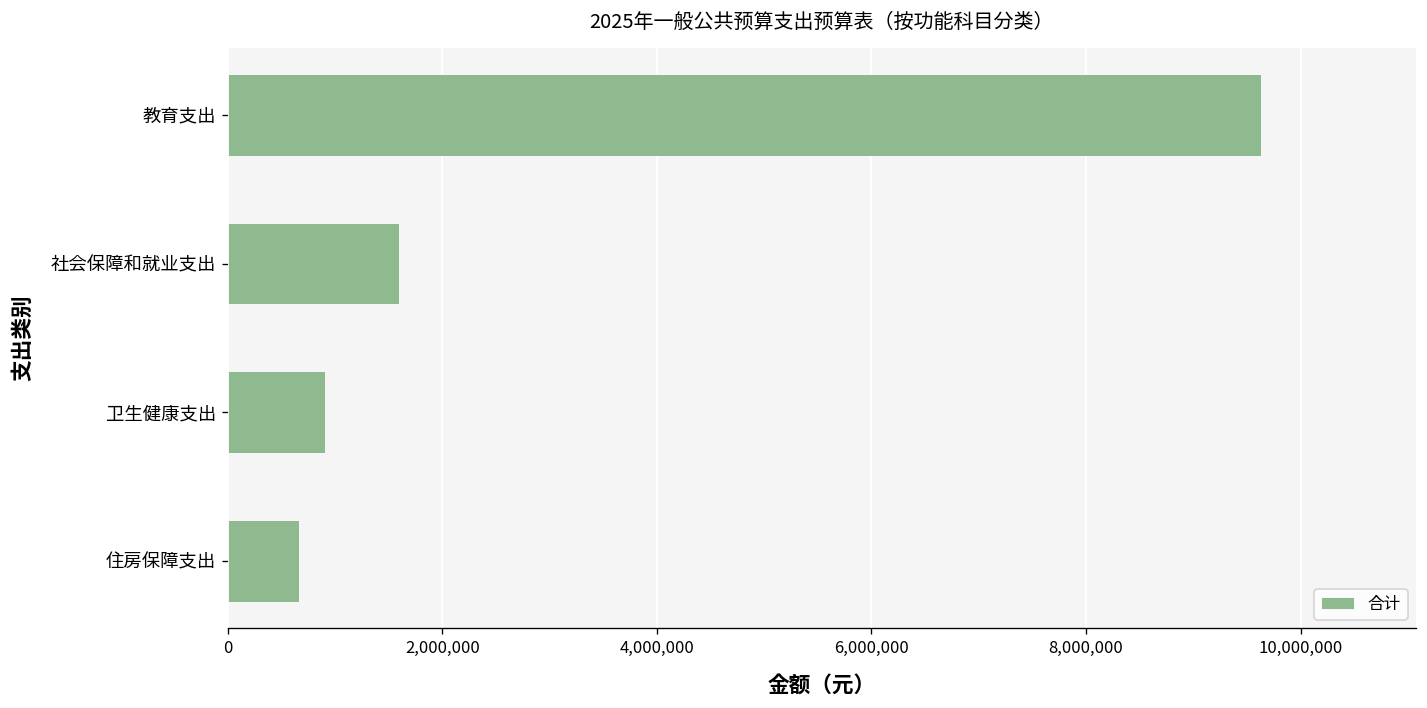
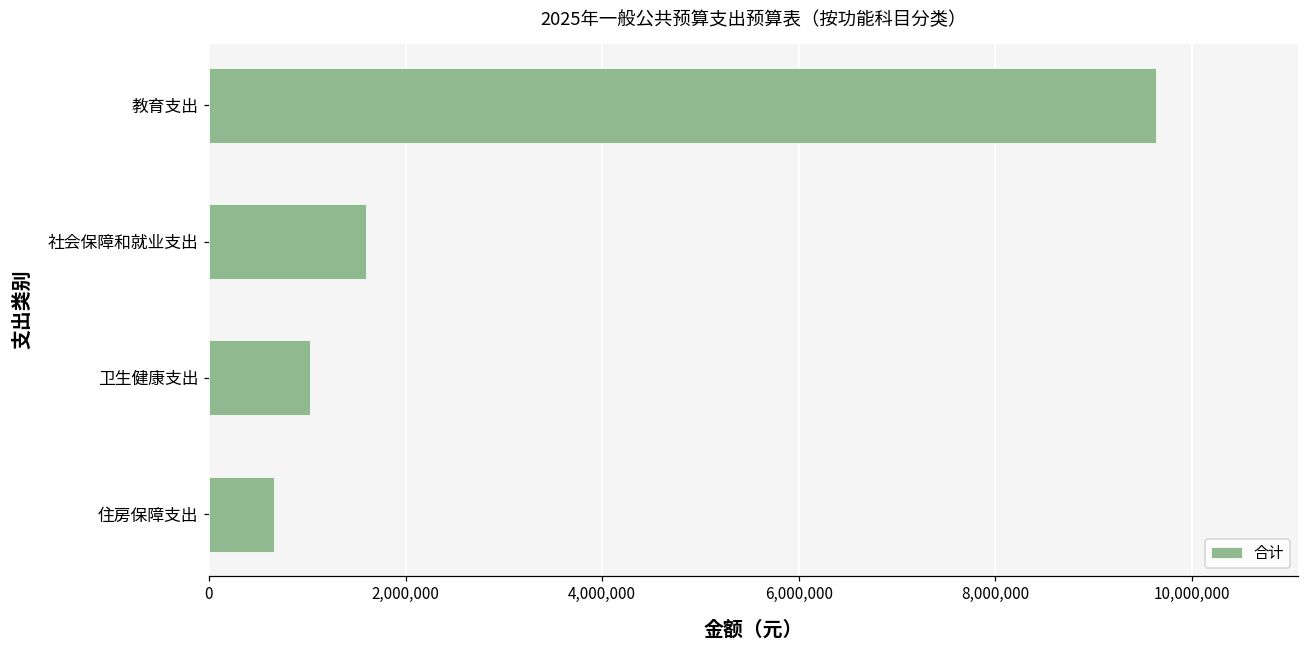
  {
    "教育支出": "9,600,000",
    "社会保障和就业支出": "1,600,000",
-   "卫生健康支出": "900,000",
+   "卫生健康支出": "1,000,000",
    "住房保障支出": "700,000"
  }
